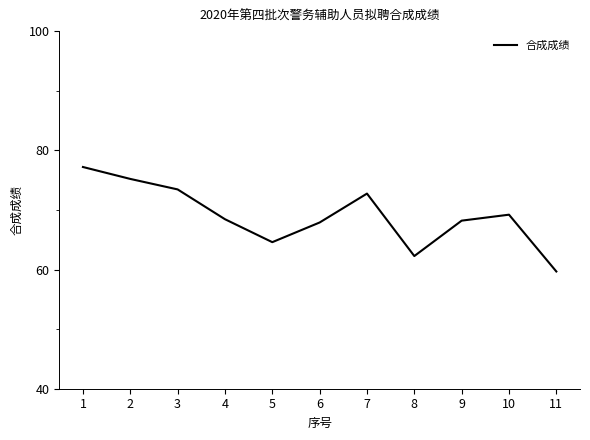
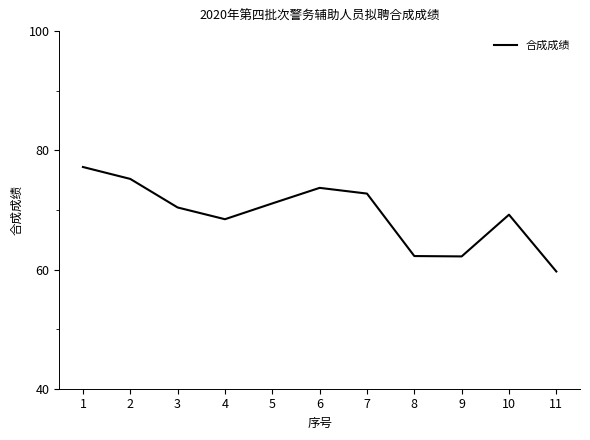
  {
    "1": 77,
    "2": 75,
-   "3": 73,
+   "3": 70,
    "4": 68,
-   "5": 65,
-   "6": 68,
+   "5": 71,
+   "6": 74,
    "7": 73,
    "8": 62,
-   "9": 68,
+   "9": 62,
    "10": 69,
    "11": 60
  }
